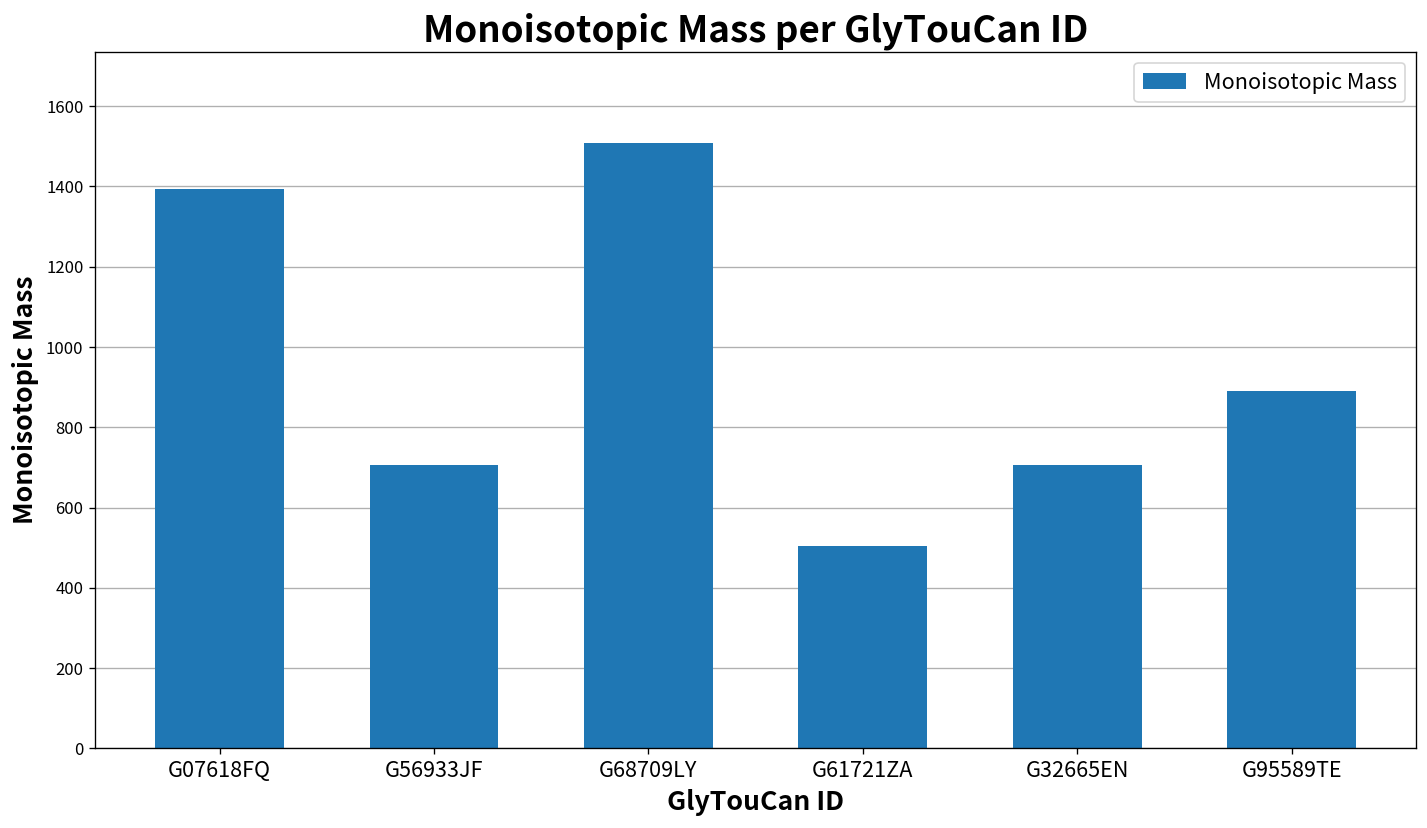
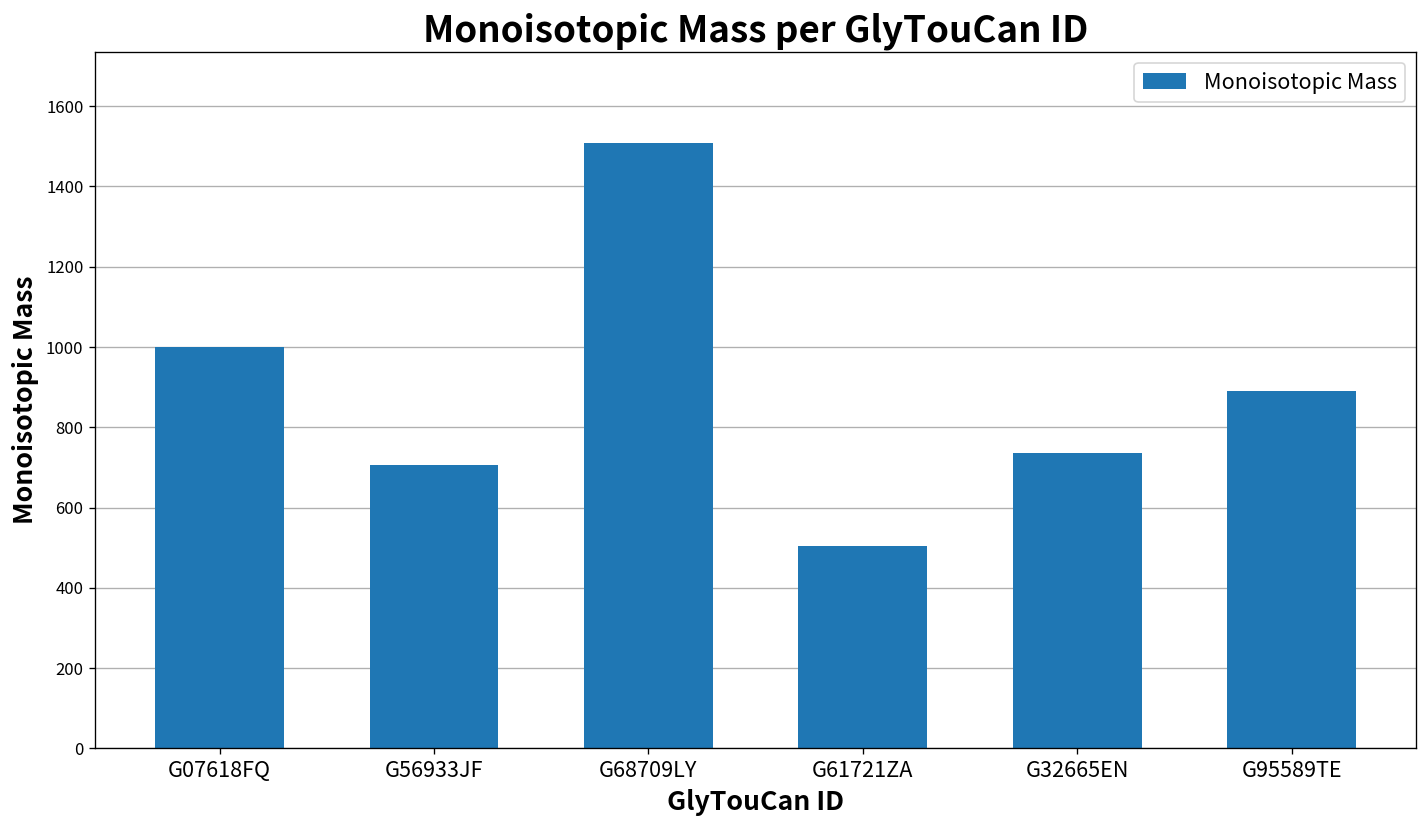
  {
-   "G07618FQ": 1390,
+   "G07618FQ": 1000,
    "G56933JF": 710,
    "G68709LY": 1510,
    "G61721ZA": 500,
-   "G32665EN": 710,
+   "G32665EN": 740,
    "G95589TE": 890
  }
